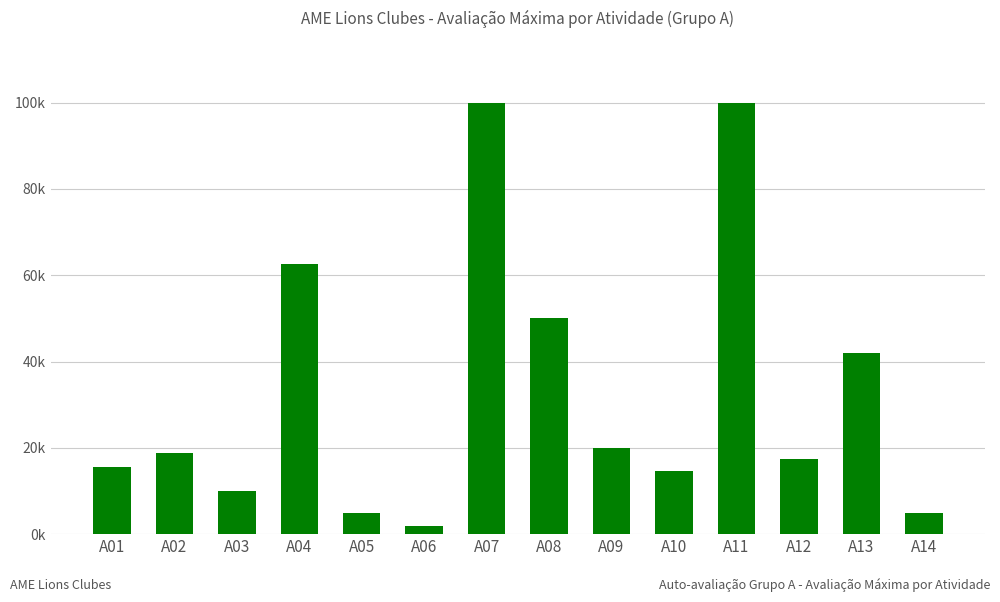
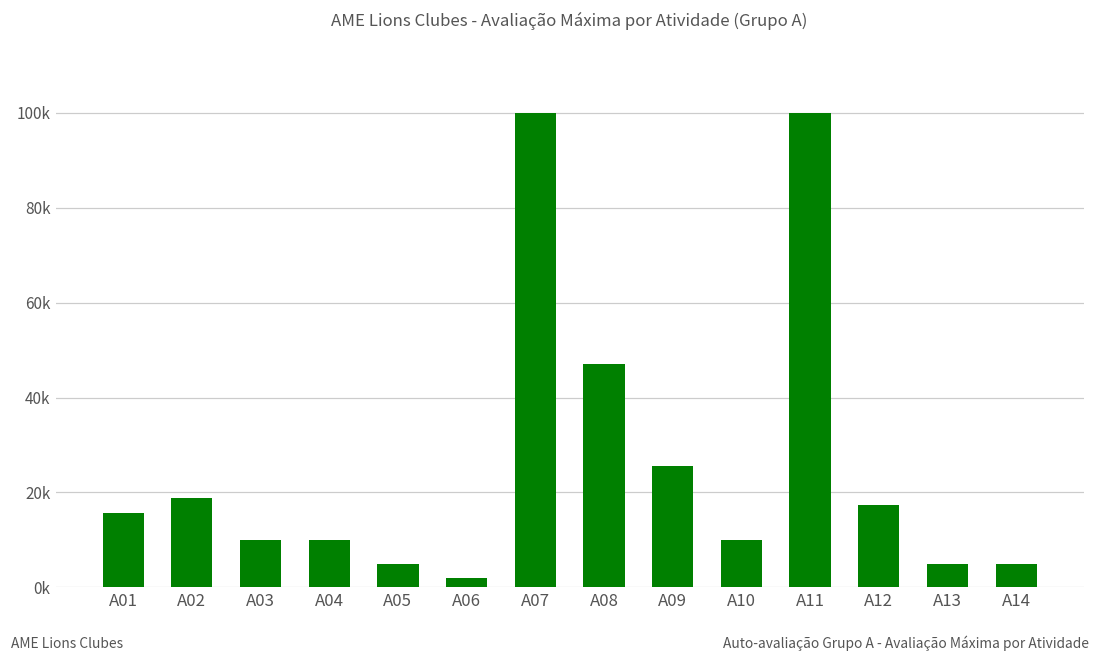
  {
    "A01": 16000,
    "A02": 19000,
    "A03": 10000,
-   "A04": 63000,
+   "A04": 10000,
    "A05": 5000,
    "A06": 2000,
    "A07": 100000,
-   "A08": 50000,
-   "A09": 20000,
-   "A10": 15000,
+   "A08": 47000,
+   "A09": 26000,
+   "A10": 10000,
    "A11": 100000,
    "A12": 17000,
-   "A13": 42000,
+   "A13": 5000,
    "A14": 5000
  }
